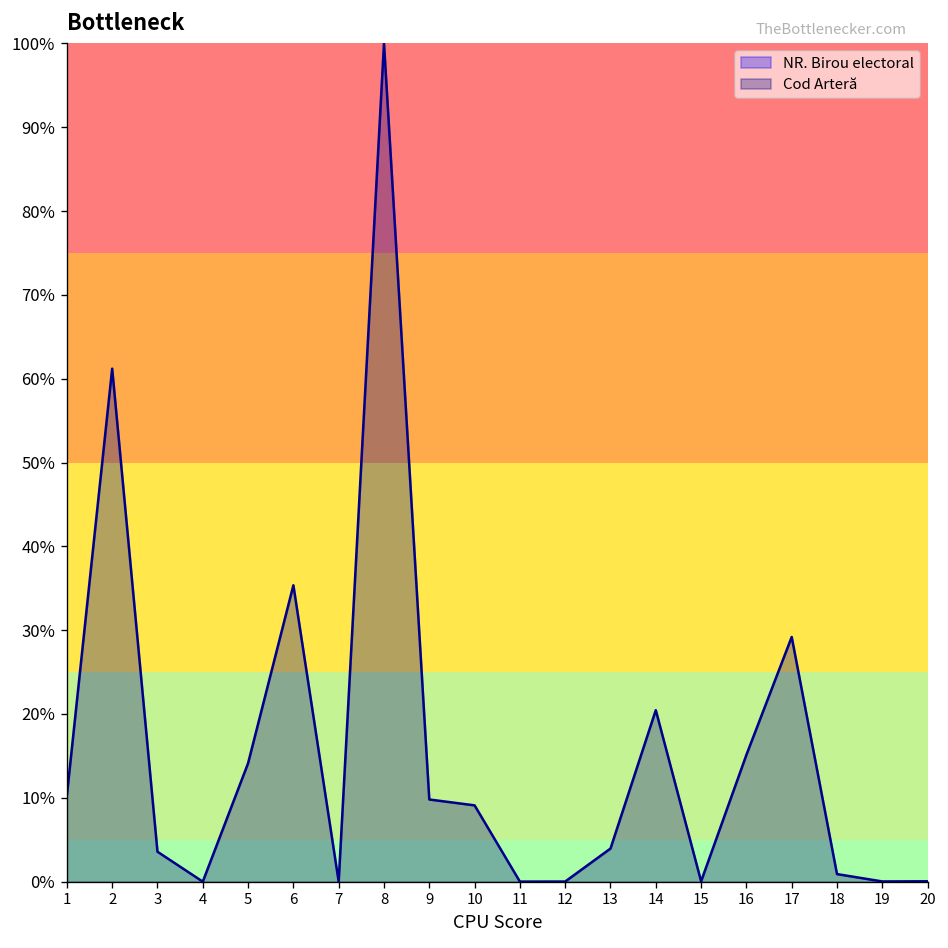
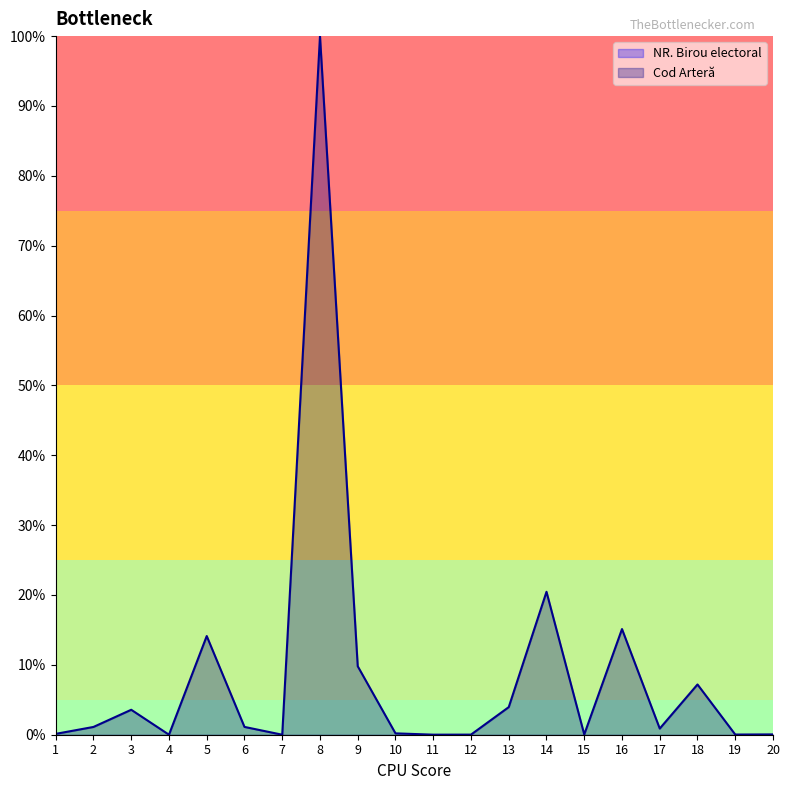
  {
-   "1": "10%",
-   "2": "61%",
+   "1": "0%",
+   "2": "1%",
    "3": "4%",
    "4": "0%",
    "5": "14%",
-   "6": "35%",
+   "6": "1%",
    "7": "0%",
    "8": "100%",
    "9": "10%",
-   "10": "9%",
+   "10": "0%",
    "11": "0%",
    "12": "0%",
    "13": "4%",
    "14": "20%",
    "15": "0%",
    "16": "15%",
-   "17": "29%",
-   "18": "1%",
+   "17": "1%",
+   "18": "7%",
    "19": "0%",
    "20": "0%"
  }
